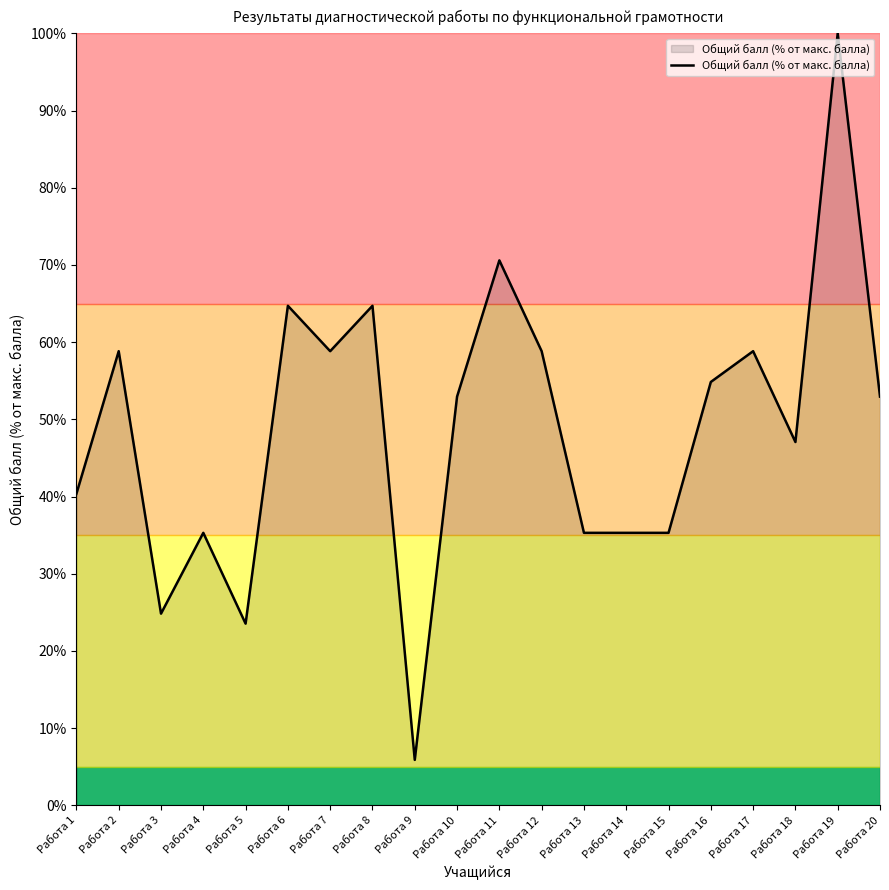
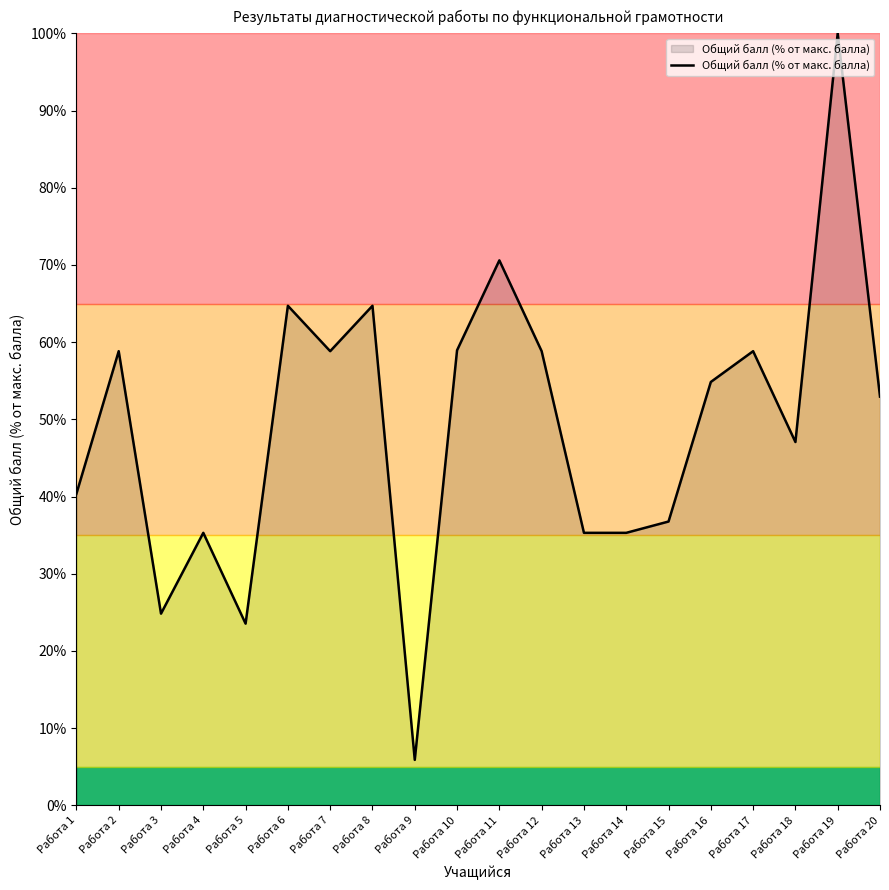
  {
    "Работа 1": "40%",
    "Работа 2": "59%",
    "Работа 3": "25%",
    "Работа 4": "35%",
    "Работа 5": "24%",
    "Работа 6": "65%",
    "Работа 7": "59%",
    "Работа 8": "65%",
    "Работа 9": "6%",
-   "Работа 10": "53%",
+   "Работа 10": "59%",
    "Работа 11": "71%",
    "Работа 12": "59%",
    "Работа 13": "35%",
    "Работа 14": "35%",
-   "Работа 15": "35%",
+   "Работа 15": "37%",
    "Работа 16": "55%",
    "Работа 17": "59%",
    "Работа 18": "47%",
    "Работа 19": "100%",
    "Работа 20": "53%"
  }
